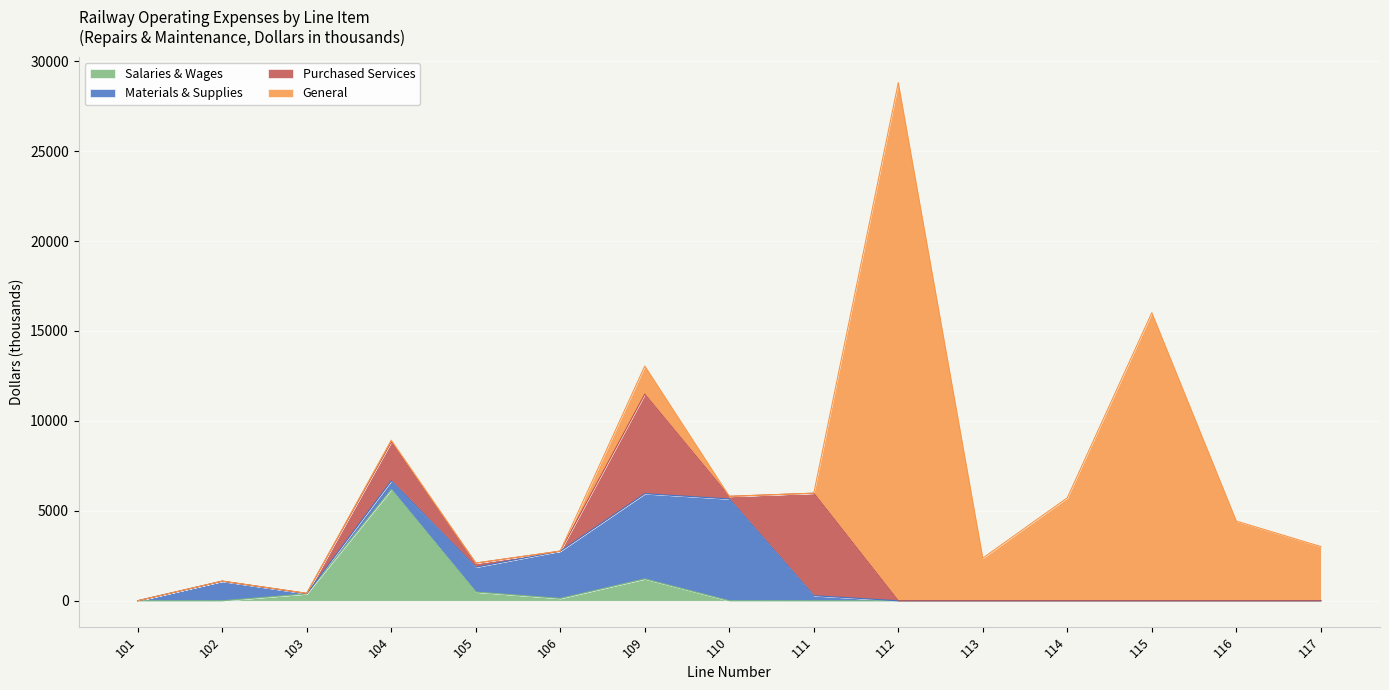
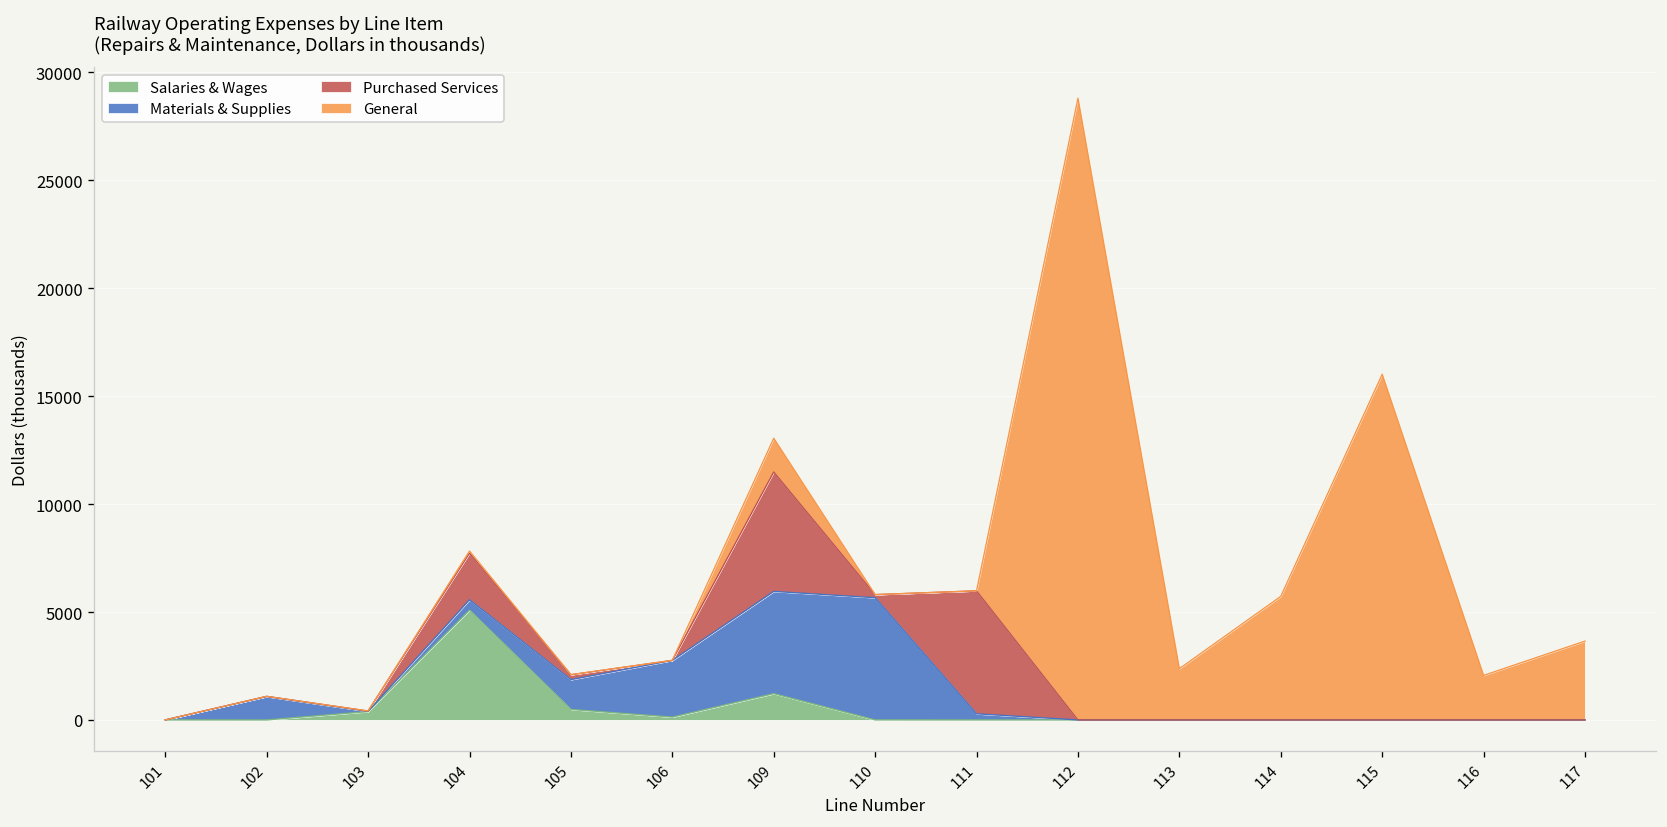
  {
    "Salaries & Wages": {
      "102": 0,
-     "104": 6200,
+     "104": 5100,
      "105": 500,
      "106": 100,
      "109": 1200,
      "110": 0,
      "111": 0
    },
    "Materials & Supplies": {
      "104": 500,
      "105": 1400,
      "109": 4700,
      "110": 5700,
      "111": 300
    },
    "Purchased Services": {
      "109": 5500
    },
    "General": {
      "109": 1600,
      "112": 28800,
      "113": 2400,
      "114": 5700,
      "115": 16000,
-     "116": 4400,
-     "117": 3000
+     "116": 2100,
+     "117": 3700
    }
  }
